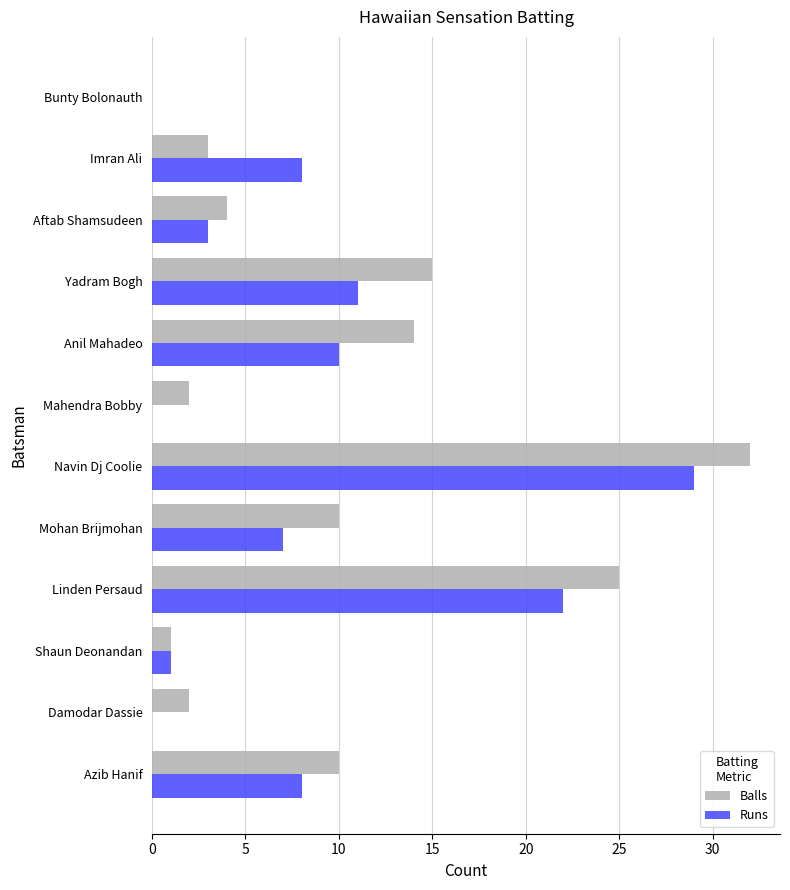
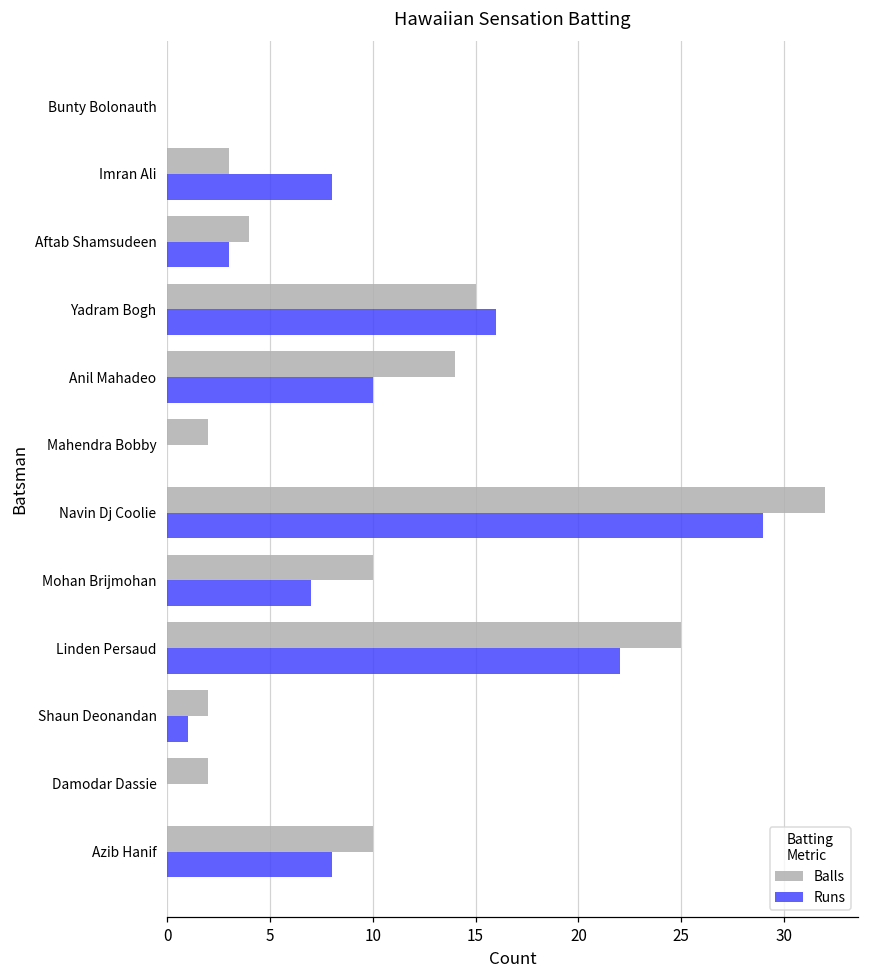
  {
    "Balls": {
      "Bunty Bolonauth": 0,
      "Imran Ali": 3,
      "Aftab Shamsudeen": 4,
      "Yadram Bogh": 15,
      "Anil Mahadeo": 14,
      "Mahendra Bobby": 2,
      "Navin Dj Coolie": 32,
      "Mohan Brijmohan": 10,
      "Linden Persaud": 25,
-     "Shaun Deonandan": 1,
+     "Shaun Deonandan": 2,
      "Damodar Dassie": 2,
      "Azib Hanif": 10
    },
    "Runs": {
      "Bunty Bolonauth": 0,
      "Imran Ali": 8,
      "Aftab Shamsudeen": 3,
-     "Yadram Bogh": 11,
+     "Yadram Bogh": 16,
      "Anil Mahadeo": 10,
      "Mahendra Bobby": 0,
      "Navin Dj Coolie": 29,
      "Mohan Brijmohan": 7,
      "Linden Persaud": 22,
      "Shaun Deonandan": 1,
      "Damodar Dassie": 0,
      "Azib Hanif": 8
    }
  }
